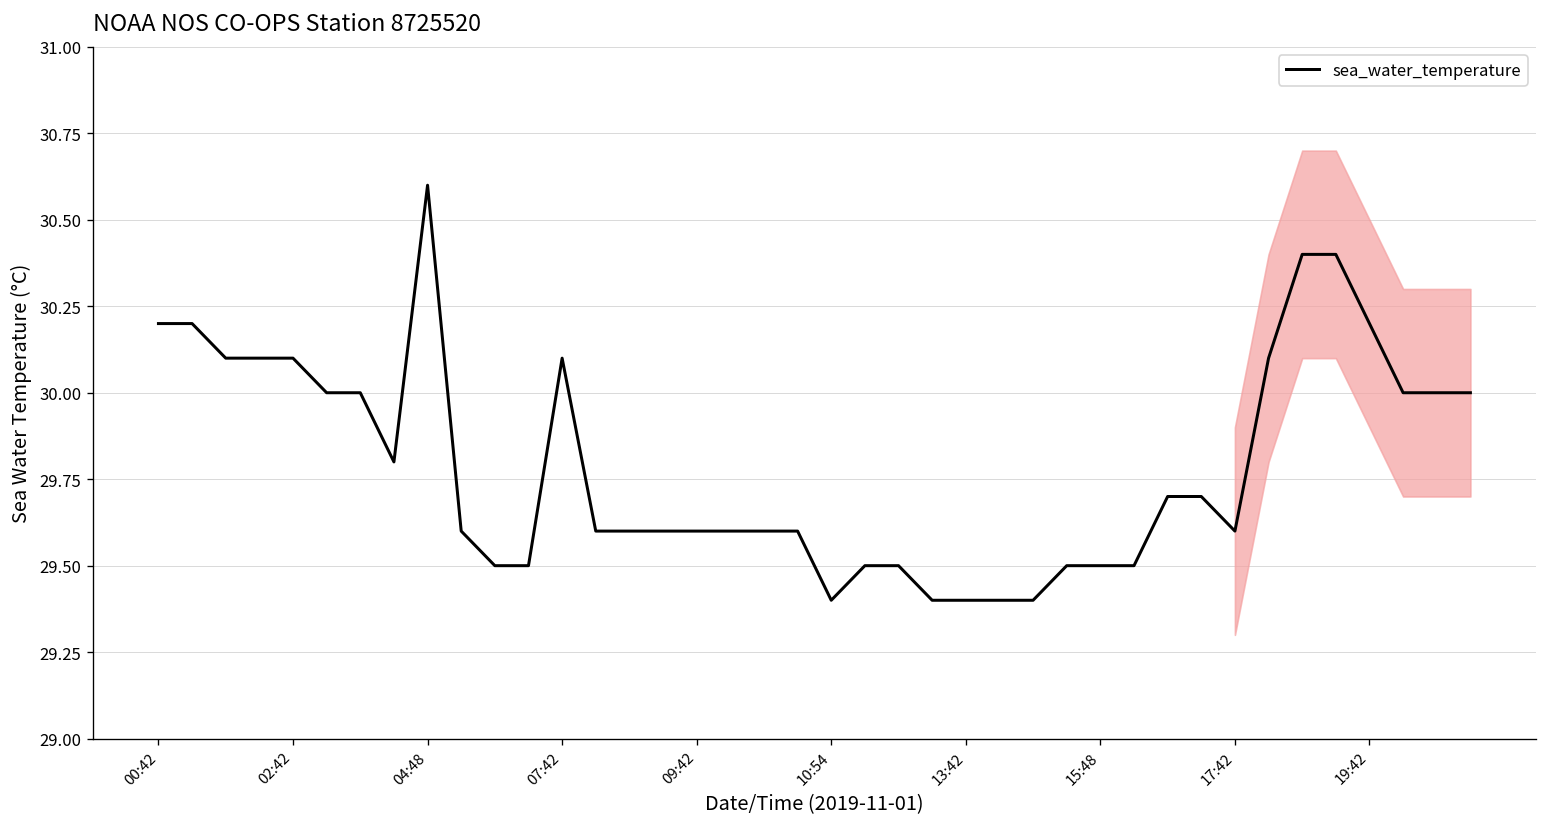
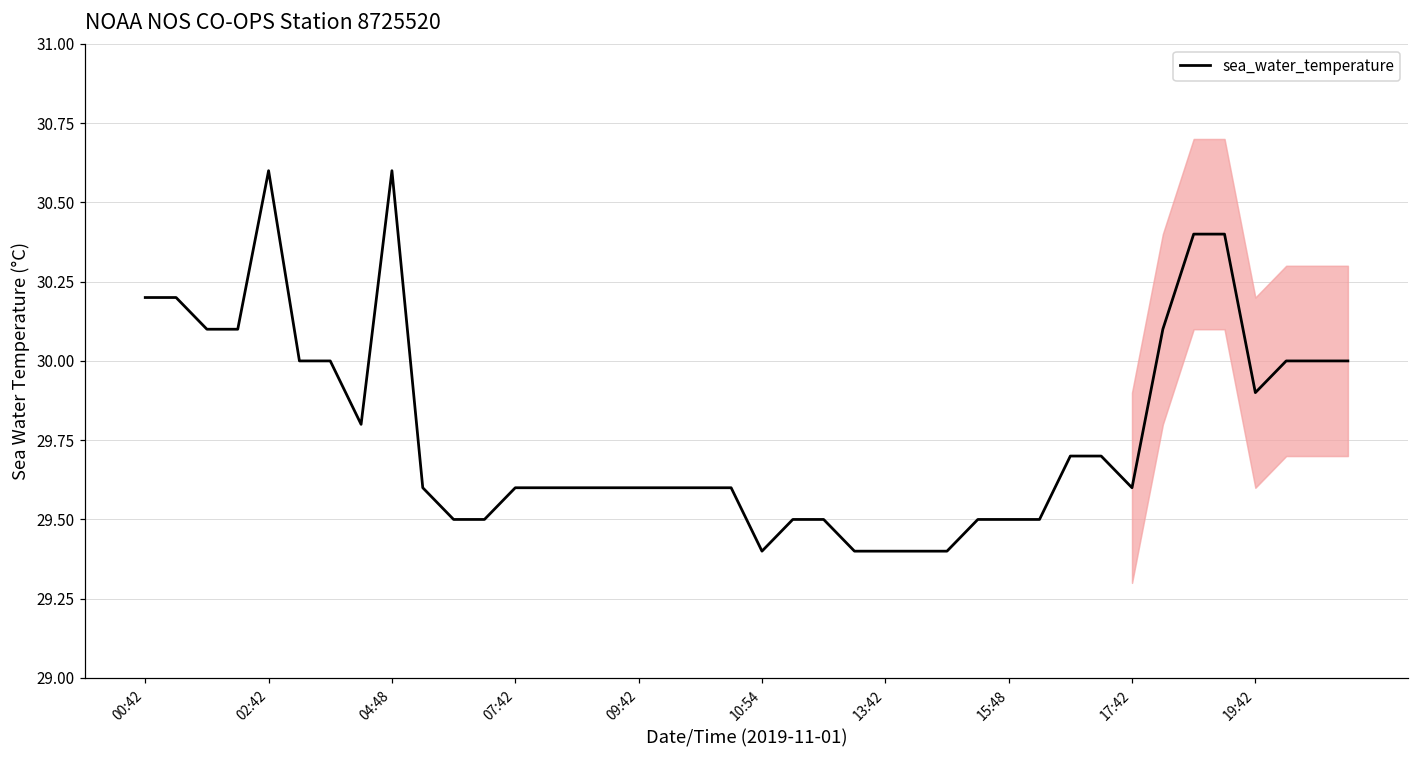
  {
    "sea_water_temperature": {
      "00:42": 30.2,
-     "02:42": 30.1,
+     "02:42": 30.6,
      "04:48": 30.6,
-     "07:42": 30.1,
+     "07:42": 29.6,
      "09:42": 29.6,
      "10:54": 29.4,
      "13:42": 29.4,
      "15:48": 29.5,
      "17:42": 29.6,
-     "19:42": 30.2
+     "19:42": 29.9
    }
  }
